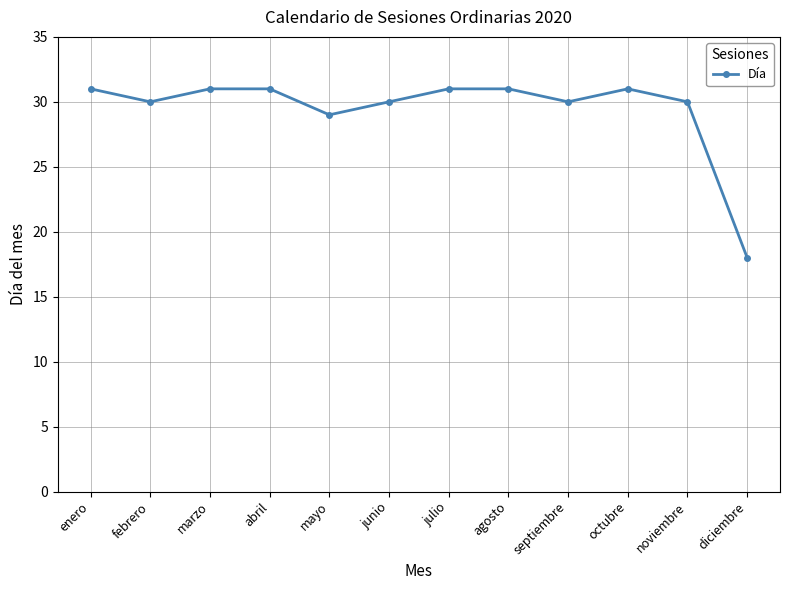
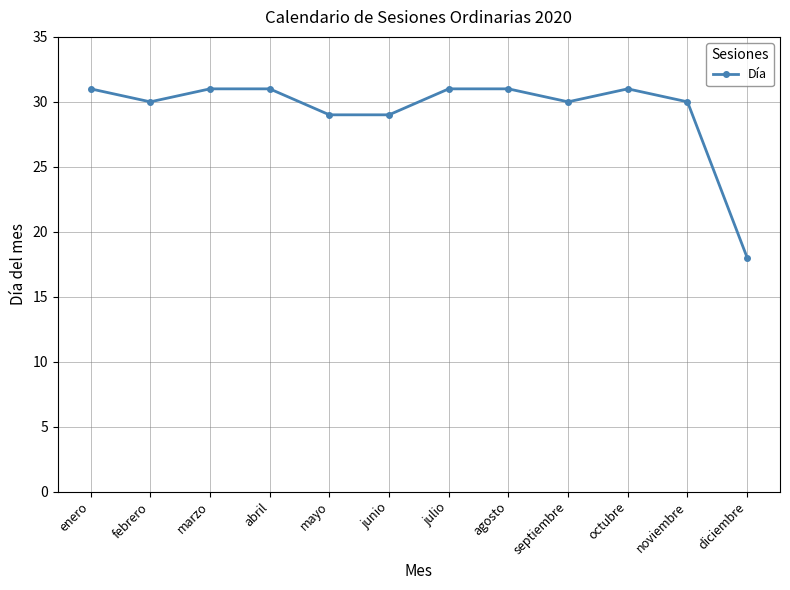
  {
    "enero": 31,
    "febrero": 30,
    "marzo": 31,
    "abril": 31,
    "mayo": 29,
-   "junio": 30,
+   "junio": 29,
    "julio": 31,
    "agosto": 31,
    "septiembre": 30,
    "octubre": 31,
    "noviembre": 30,
    "diciembre": 18
  }
